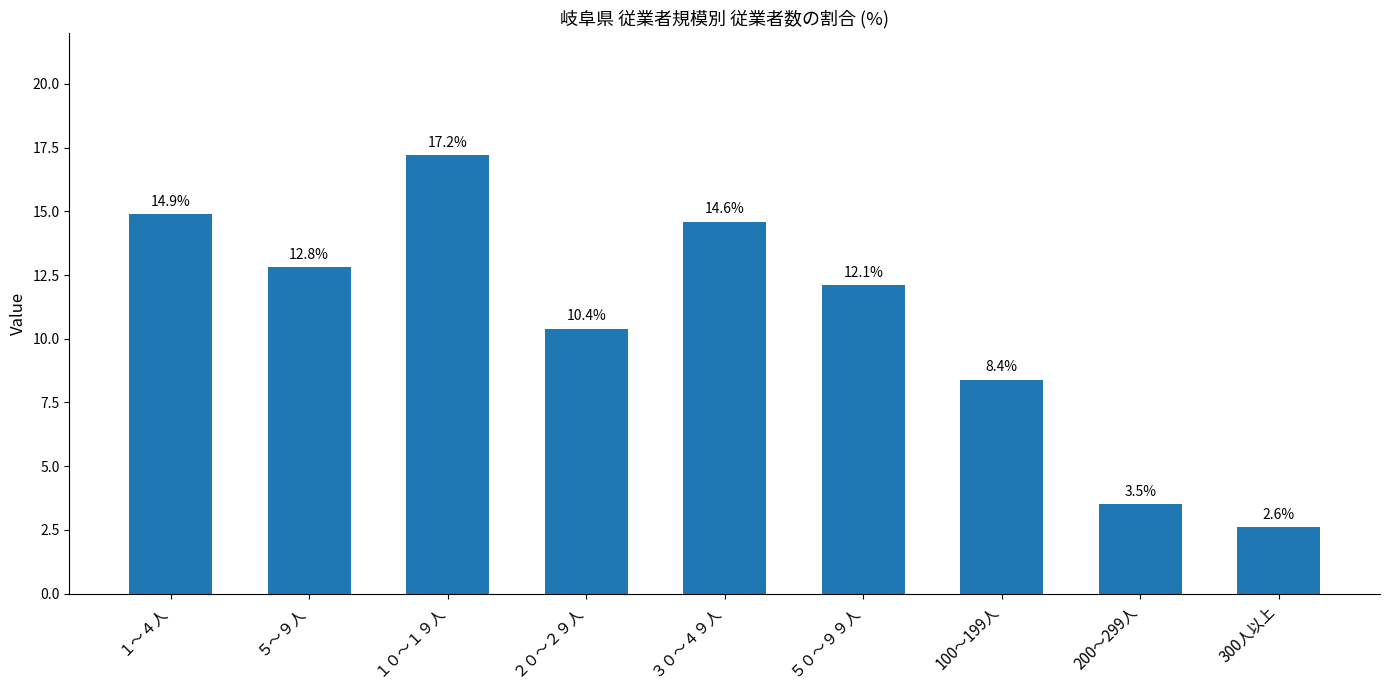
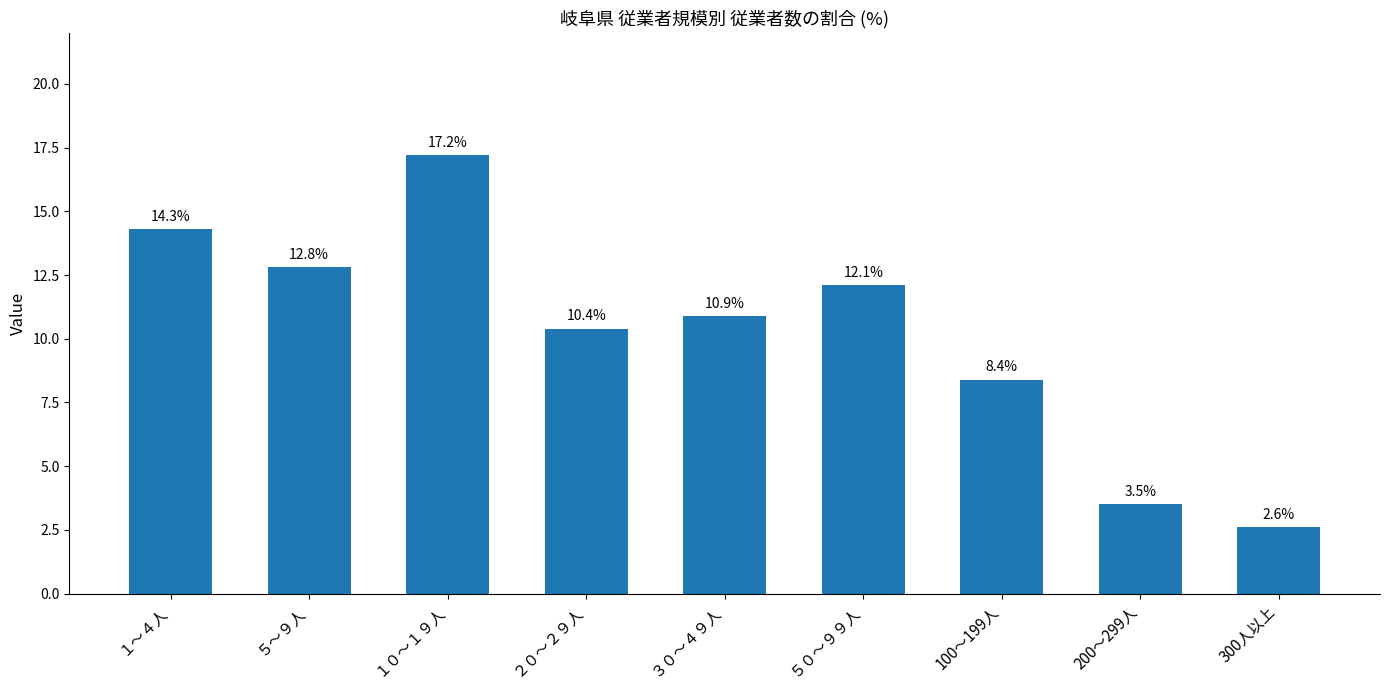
  {
-   "１～４人": "14.9%",
+   "１～４人": "14.3%",
    "５～９人": "12.8%",
    "１０～１９人": "17.2%",
    "２０～２９人": "10.4%",
-   "３０～４９人": "14.6%",
+   "３０～４９人": "10.9%",
    "５０～９９人": "12.1%",
    "100～199人": "8.4%",
    "200～299人": "3.5%",
    "300人以上": "2.6%"
  }
